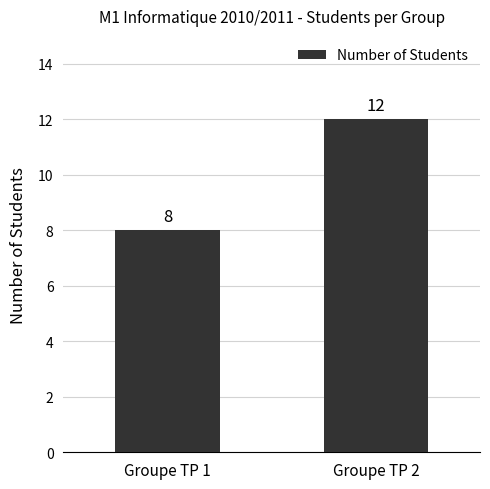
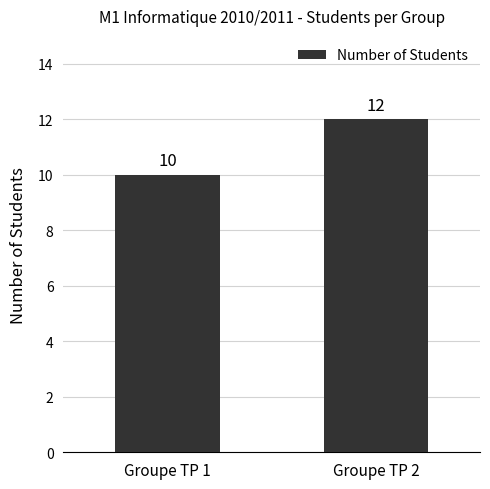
  {
-   "Groupe TP 1": 8,
+   "Groupe TP 1": 10,
    "Groupe TP 2": 12
  }
